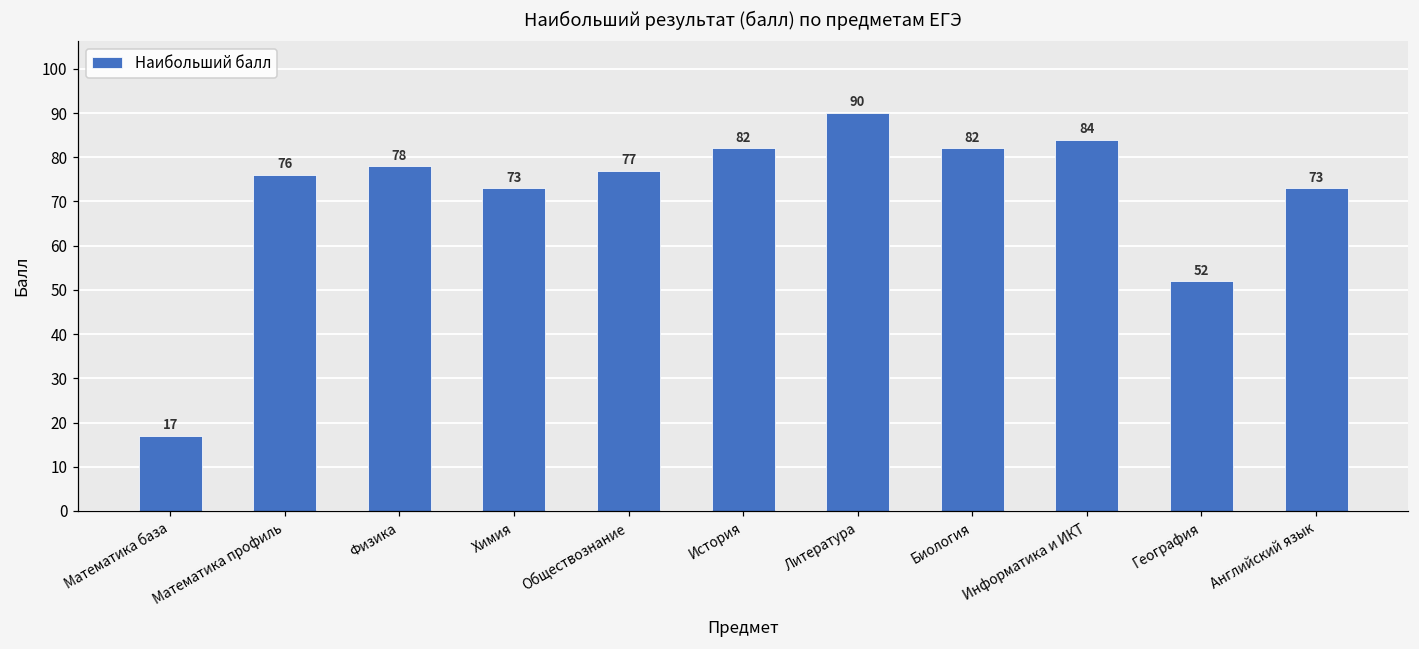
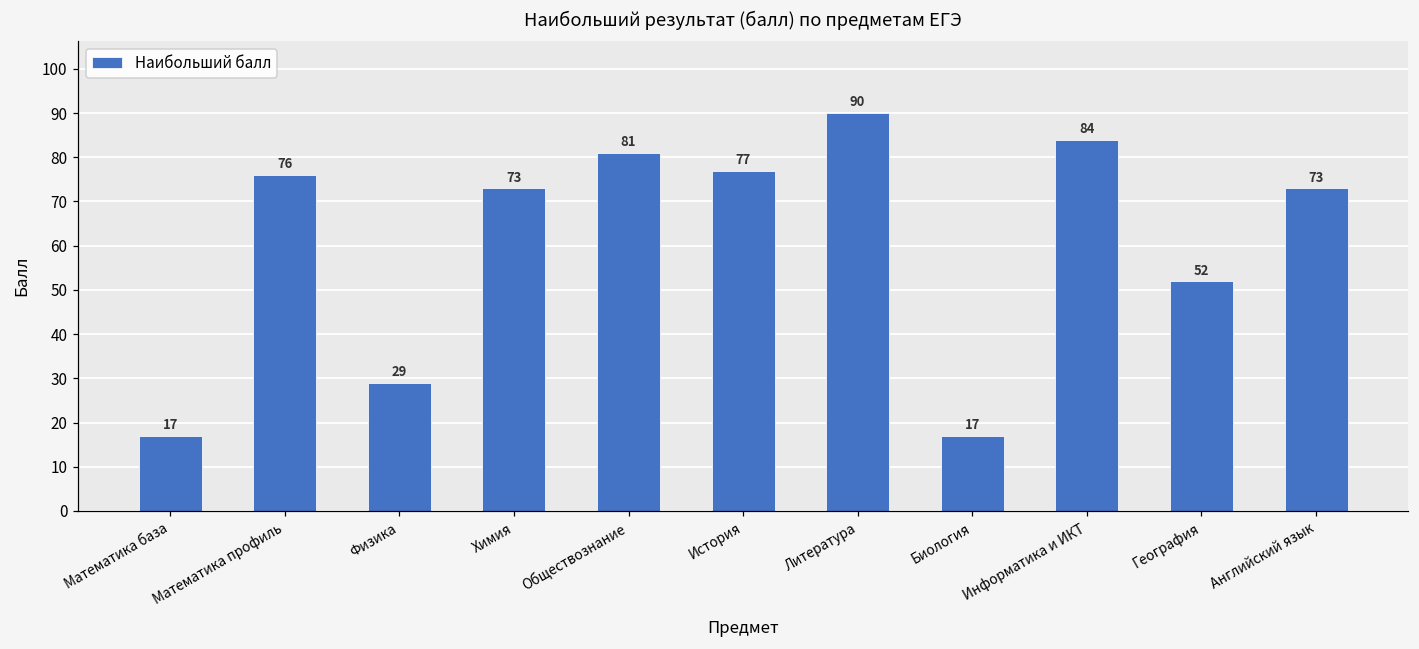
  {
    "Математика база": 17,
    "Математика профиль": 76,
-   "Физика": 78,
+   "Физика": 29,
    "Химия": 73,
-   "Обществознание": 77,
-   "История": 82,
+   "Обществознание": 81,
+   "История": 77,
    "Литература": 90,
-   "Биология": 82,
+   "Биология": 17,
    "Информатика и ИКТ": 84,
    "География": 52,
    "Английский язык": 73
  }
